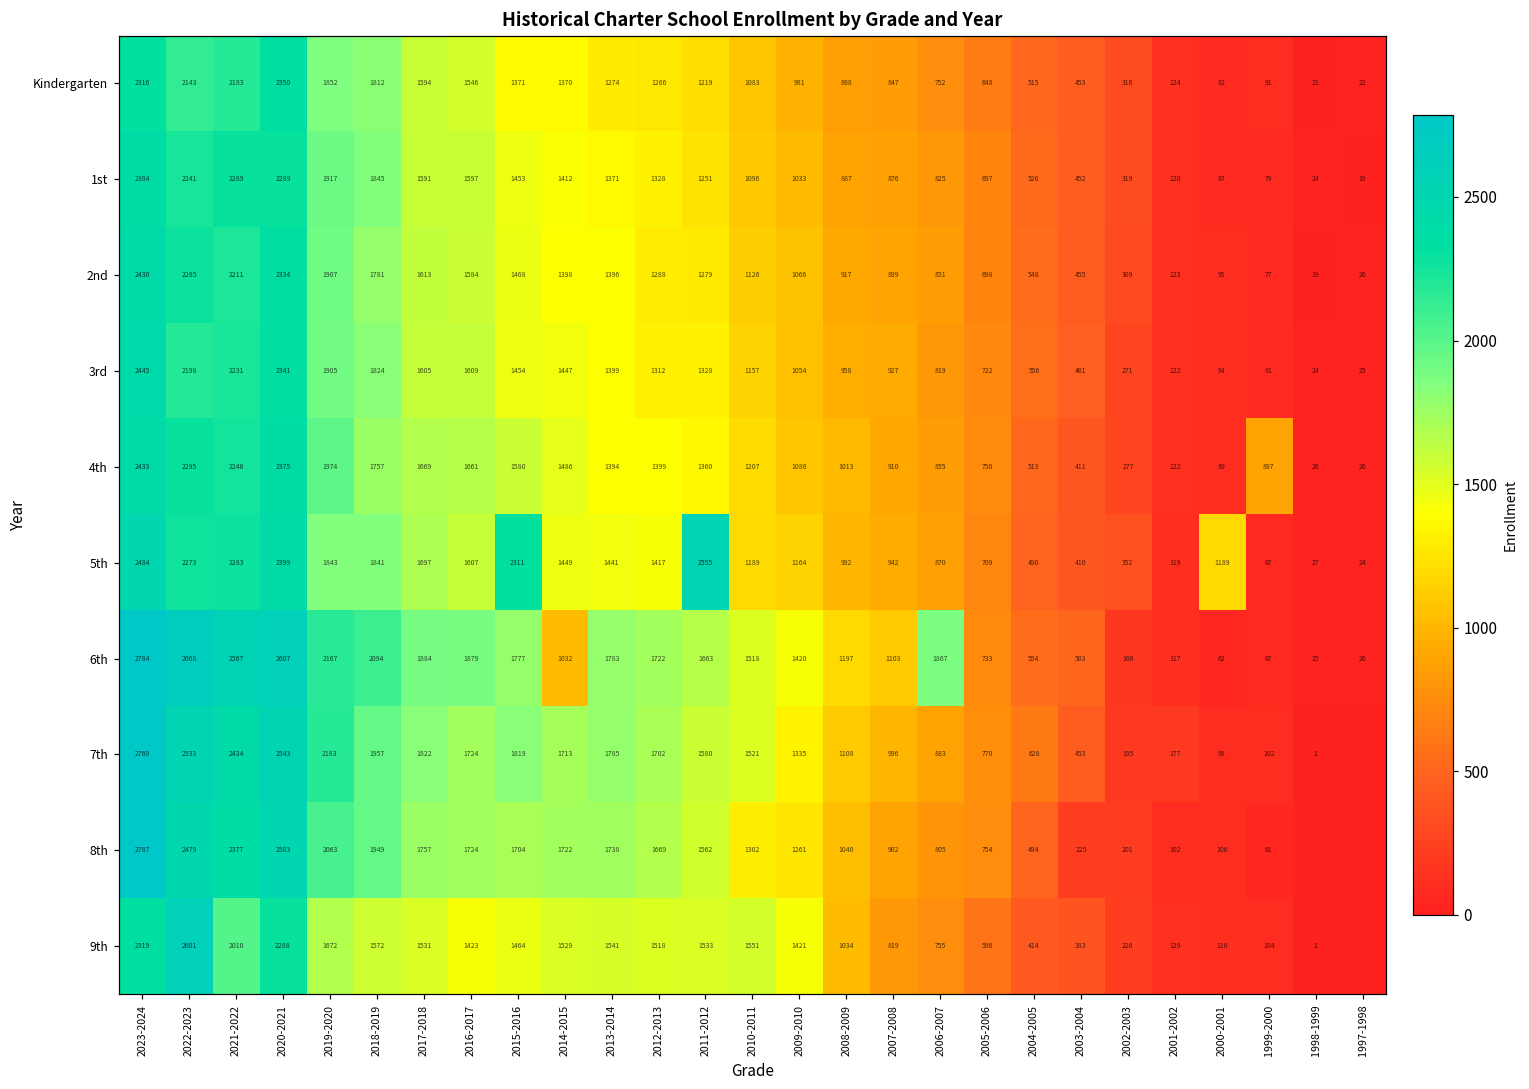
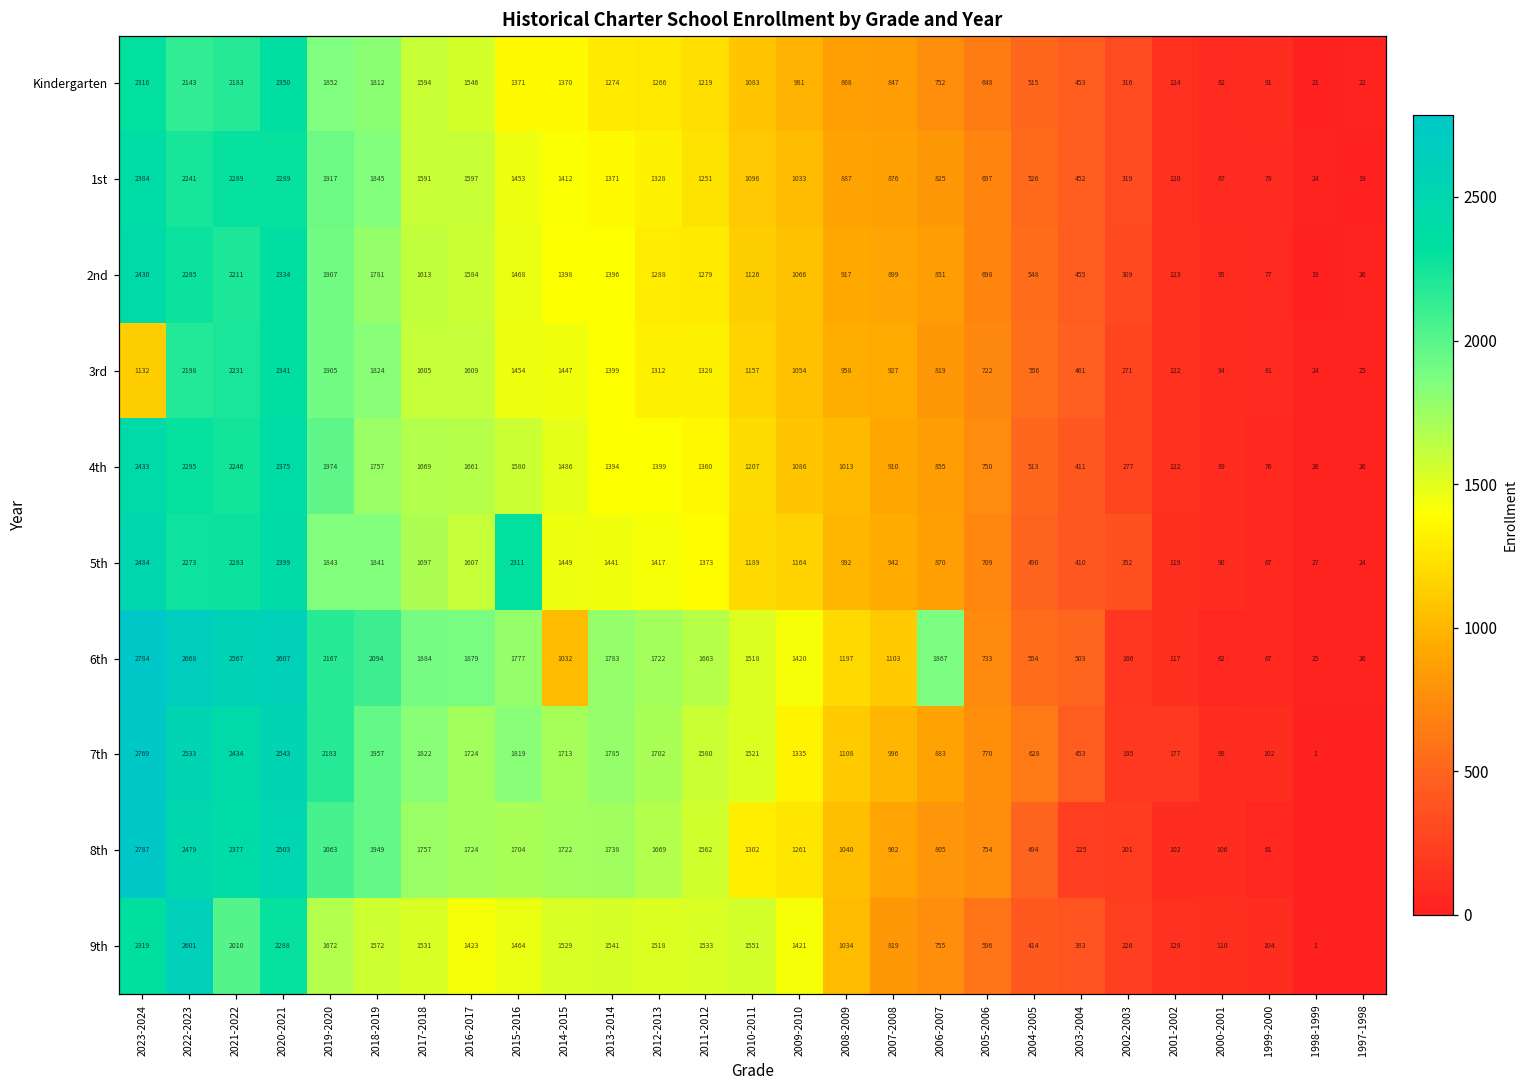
  {
    "3rd": {
-     "2023-2024": 2445,
+     "2023-2024": 1132,
      "2022-2023": 2198,
      "2021-2022": 2231,
      "2020-2021": 2341,
      "2019-2020": 1905,
      "2018-2019": 1824,
      "2017-2018": 1605,
      "2016-2017": 1609,
      "2015-2016": 1454,
      "2014-2015": 1447,
      "2013-2014": 1399,
      "2012-2013": 1312,
      "2011-2012": 1328,
      "2010-2011": 1157,
      "2009-2010": 1054,
      "2008-2009": 958,
      "2007-2008": 927,
      "2006-2007": 819,
      "2005-2006": 722,
      "2004-2005": 556,
      "2003-2004": 461,
      "2002-2003": 271,
      "2001-2002": 122,
      "2000-2001": 94,
      "1999-2000": 81,
      "1998-1999": 24,
      "1997-1998": 25
    },
    "4th": {
      "2023-2024": 2433,
      "2022-2023": 2295,
      "2021-2022": 2246,
      "2020-2021": 2375,
      "2019-2020": 1974,
      "2018-2019": 1757,
      "2017-2018": 1669,
      "2016-2017": 1661,
      "2015-2016": 1580,
      "2014-2015": 1486,
      "2013-2014": 1394,
      "2012-2013": 1399,
      "2011-2012": 1360,
      "2010-2011": 1207,
      "2009-2010": 1086,
      "2008-2009": 1013,
      "2007-2008": 910,
      "2006-2007": 855,
      "2005-2006": 750,
      "2004-2005": 513,
      "2003-2004": 411,
      "2002-2003": 277,
      "2001-2002": 122,
      "2000-2001": 89,
-     "1999-2000": 897,
+     "1999-2000": 76,
      "1998-1999": 26,
      "1997-1998": 26
    },
    "5th": {
      "2023-2024": 2484,
      "2022-2023": 2273,
      "2021-2022": 2283,
      "2020-2021": 2399,
      "2019-2020": 1843,
      "2018-2019": 1841,
      "2017-2018": 1697,
      "2016-2017": 1607,
      "2015-2016": 2311,
      "2014-2015": 1449,
      "2013-2014": 1441,
      "2012-2013": 1417,
-     "2011-2012": 2555,
+     "2011-2012": 1373,
      "2010-2011": 1189,
      "2009-2010": 1164,
      "2008-2009": 992,
      "2007-2008": 942,
      "2006-2007": 870,
      "2005-2006": 709,
      "2004-2005": 490,
      "2003-2004": 410,
      "2002-2003": 352,
      "2001-2002": 119,
-     "2000-2001": 1189,
+     "2000-2001": 90,
      "1999-2000": 67,
      "1998-1999": 27,
      "1997-1998": 24
    }
  }
